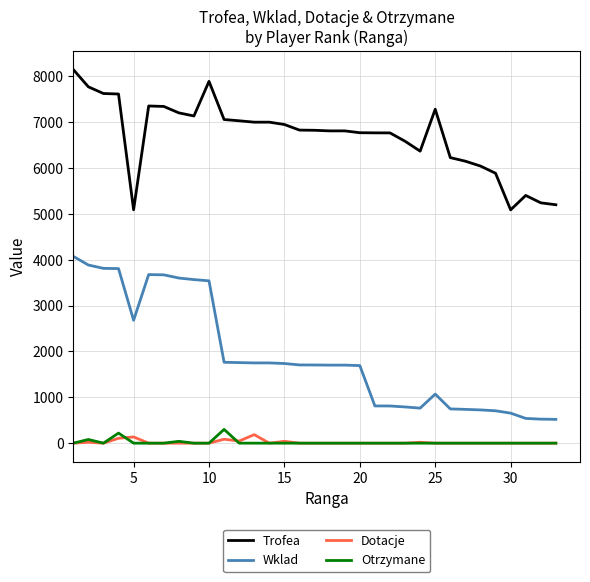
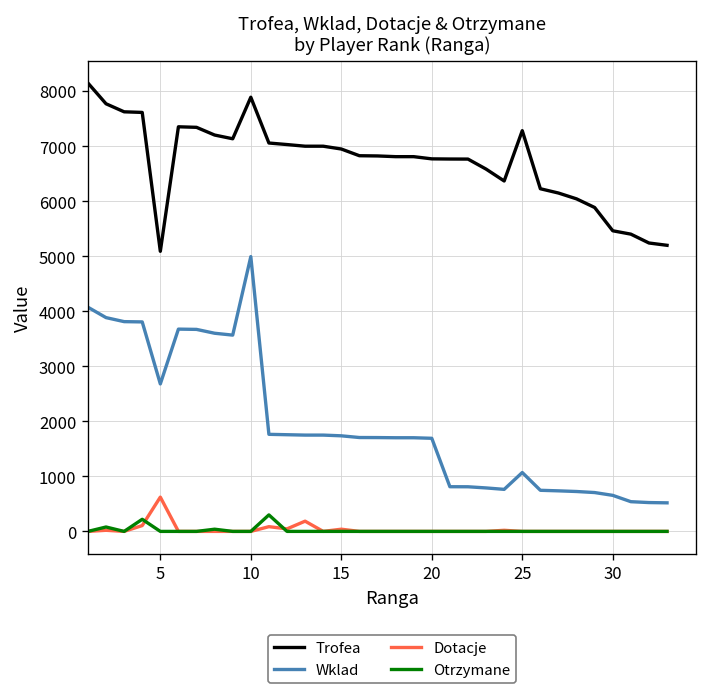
  {
    "Trofea": {
      "5": 5100,
      "10": 7900,
      "15": 6900,
      "20": 6800,
      "25": 7300,
-     "30": 5100
+     "30": 5500
    },
    "Wklad": {
      "5": 2700,
-     "10": 3500,
+     "10": 5000,
      "15": 1700,
      "20": 1700,
      "25": 1100,
      "30": 700
    },
    "Dotacje": {
-     "5": 100
+     "5": 600
    },
    "Otrzymane": {
      "5": 0
    }
  }
